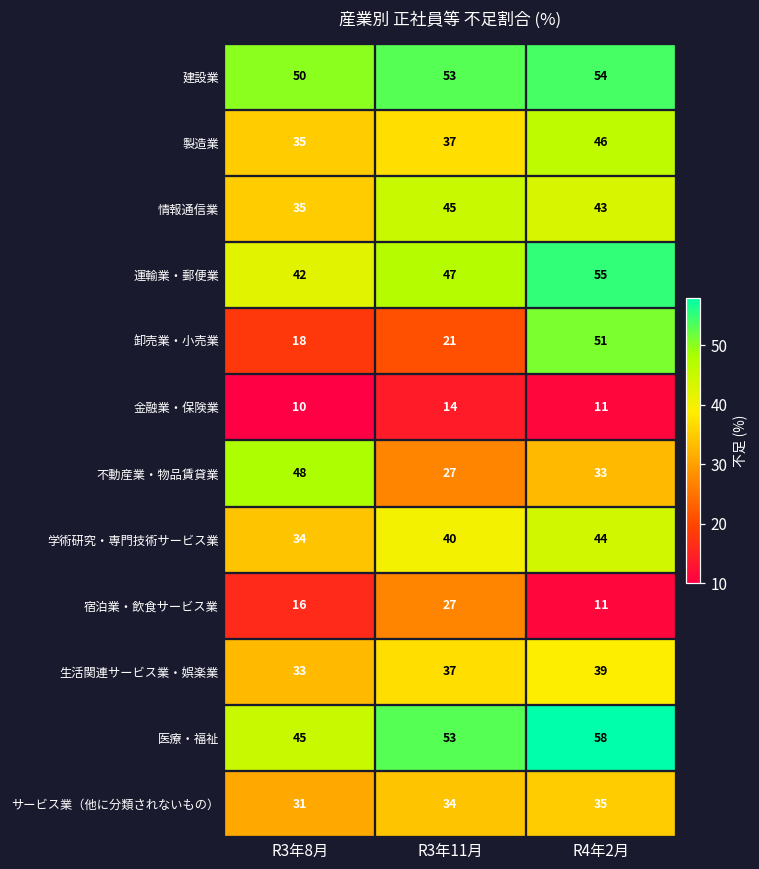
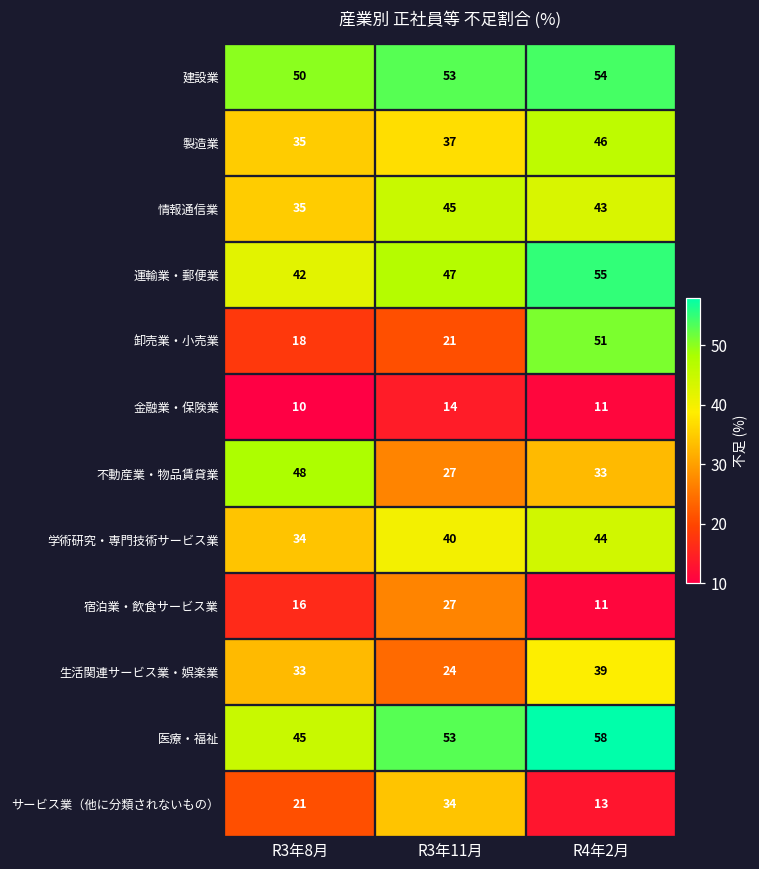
  {
    "建設業": {
      "R3年8月": 50,
      "R3年11月": 53,
      "R4年2月": 54
    },
    "製造業": {
      "R3年8月": 35,
      "R3年11月": 37,
      "R4年2月": 46
    },
    "情報通信業": {
      "R3年8月": 35,
      "R3年11月": 45,
      "R4年2月": 43
    },
    "運輸業・郵便業": {
      "R3年8月": 42,
      "R3年11月": 47,
      "R4年2月": 55
    },
    "卸売業・小売業": {
      "R3年8月": 18,
      "R3年11月": 21,
      "R4年2月": 51
    },
    "金融業・保険業": {
      "R3年8月": 10,
      "R3年11月": 14,
      "R4年2月": 11
    },
    "不動産業・物品賃貸業": {
      "R3年8月": 48,
      "R3年11月": 27,
      "R4年2月": 33
    },
    "学術研究・専門技術サービス業": {
      "R3年8月": 34,
      "R3年11月": 40,
      "R4年2月": 44
    },
    "宿泊業・飲食サービス業": {
      "R3年8月": 16,
      "R3年11月": 27,
      "R4年2月": 11
    },
    "生活関連サービス業・娯楽業": {
      "R3年8月": 33,
-     "R3年11月": 37,
+     "R3年11月": 24,
      "R4年2月": 39
    },
    "医療・福祉": {
      "R3年8月": 45,
      "R3年11月": 53,
      "R4年2月": 58
    },
    "サービス業（他に分類されないもの）": {
-     "R3年8月": 31,
+     "R3年8月": 21,
      "R3年11月": 34,
-     "R4年2月": 35
+     "R4年2月": 13
    }
  }
